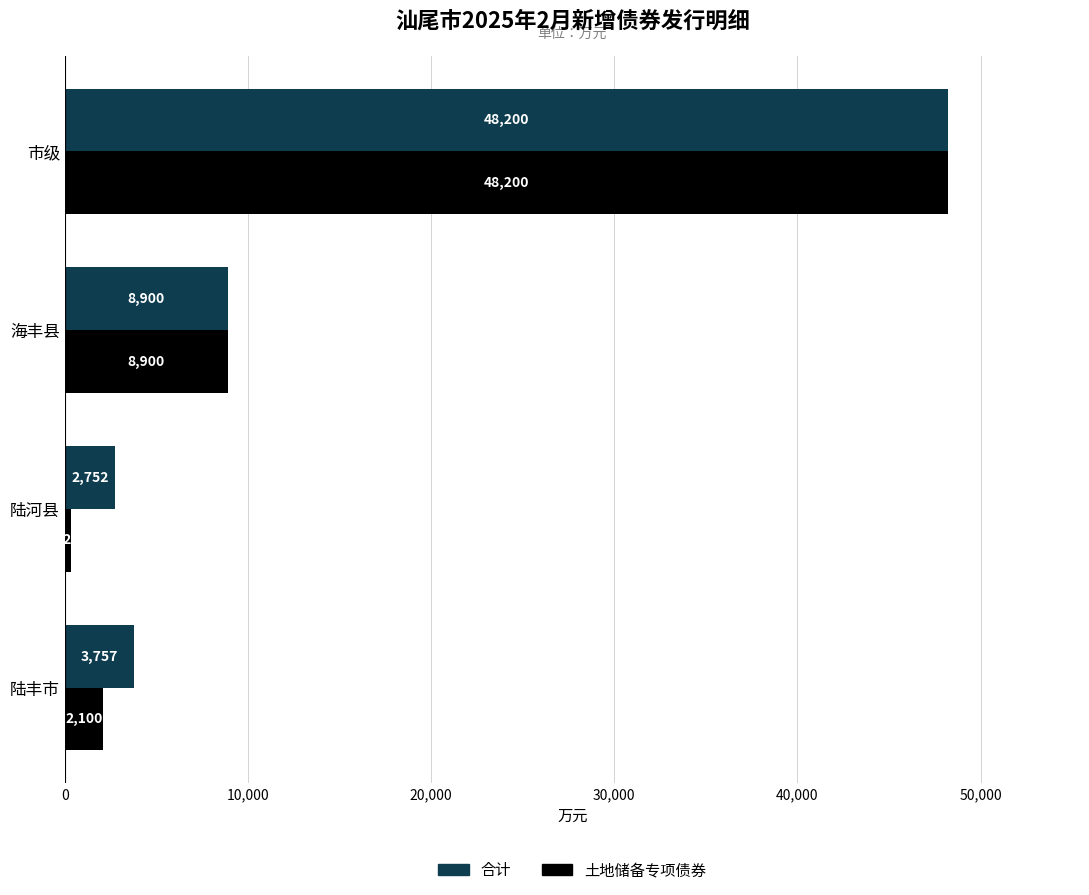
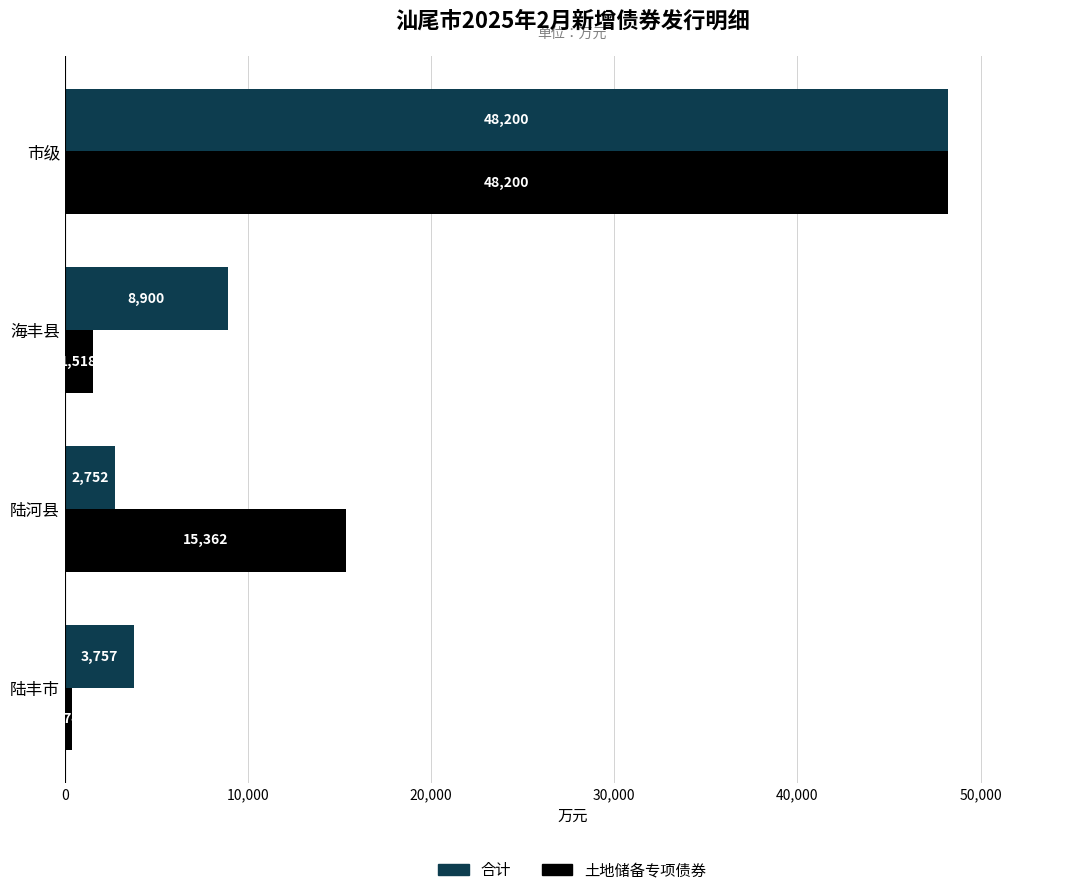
  {
    "合计": {
      "市级": "48,200",
      "海丰县": "8,900",
      "陆河县": "2,752",
      "陆丰市": "3,757"
    },
    "土地储备专项债券": {
      "市级": "48,200",
-     "海丰县": "8,900",
-     "陆河县": "300",
-     "陆丰市": "2,100"
+     "海丰县": "1,518",
+     "陆河县": "15,400",
+     "陆丰市": "400"
    }
  }
